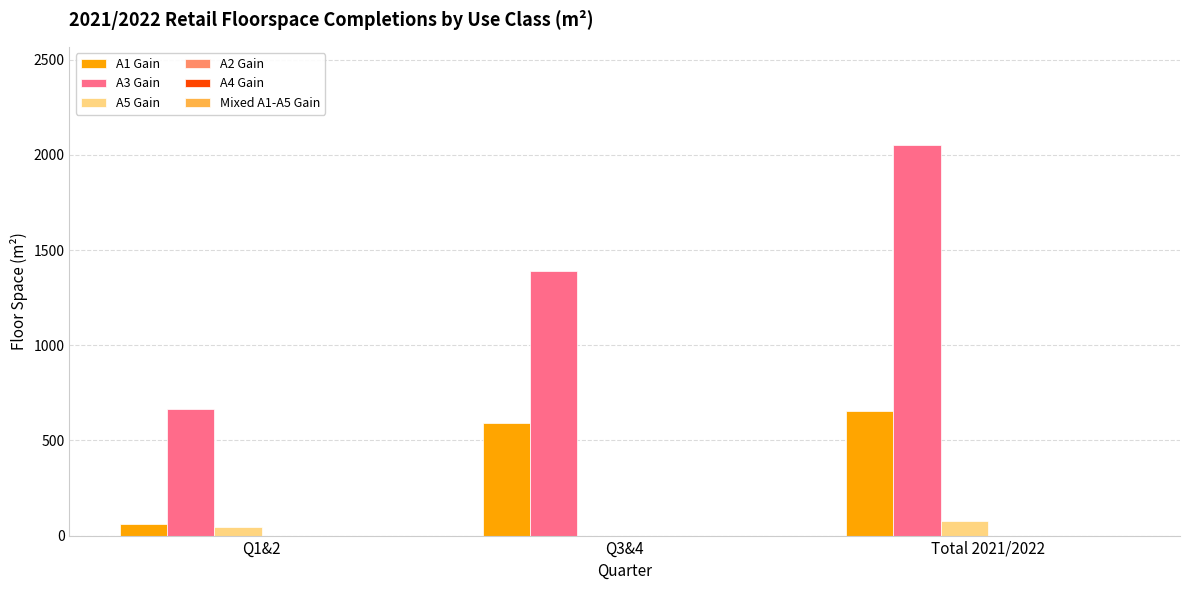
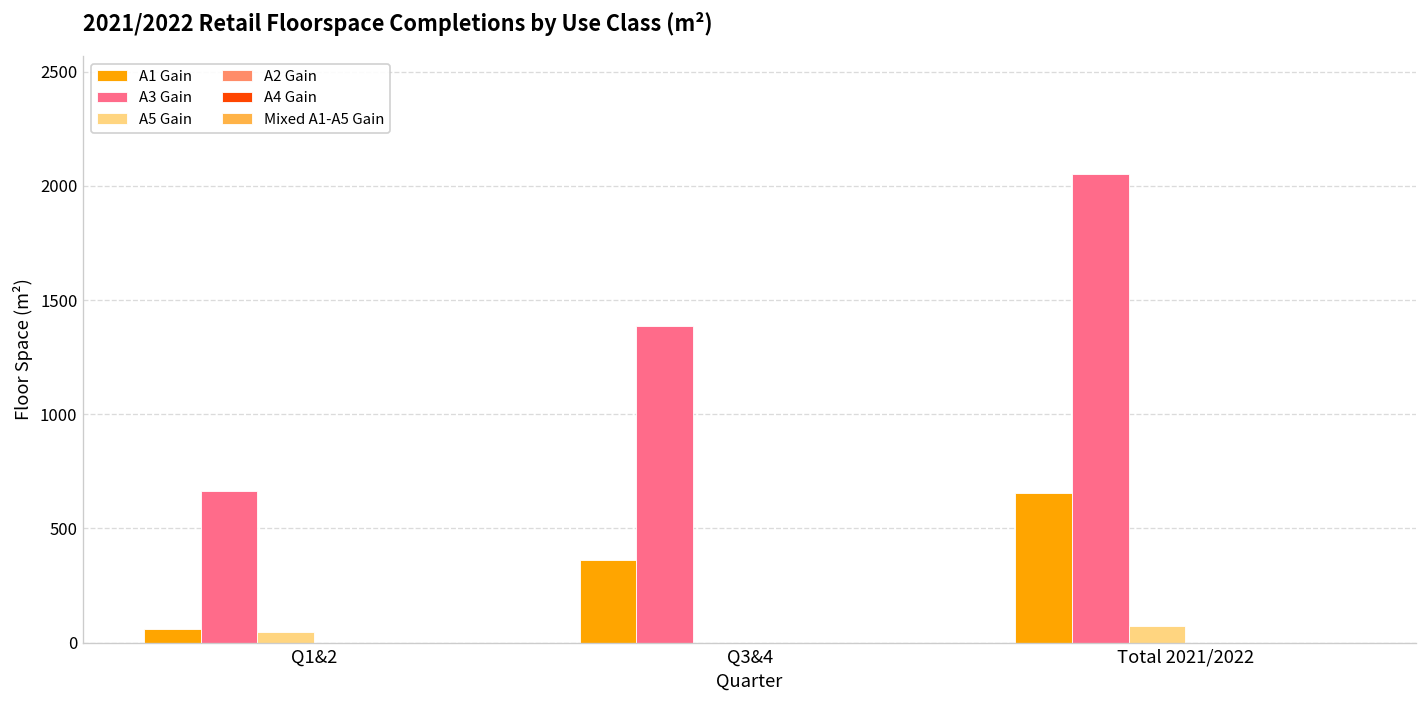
  {
    "A1 Gain": {
      "Q1&2": 60,
-     "Q3&4": 590,
+     "Q3&4": 360,
      "Total 2021/2022": 650
    },
    "A5 Gain": {
      "Q1&2": 50,
      "Q3&4": 0,
      "Total 2021/2022": 80
    },
    "A4 Gain": {
      "Q1&2": 0,
      "Q3&4": 0,
      "Total 2021/2022": 0
    }
  }
